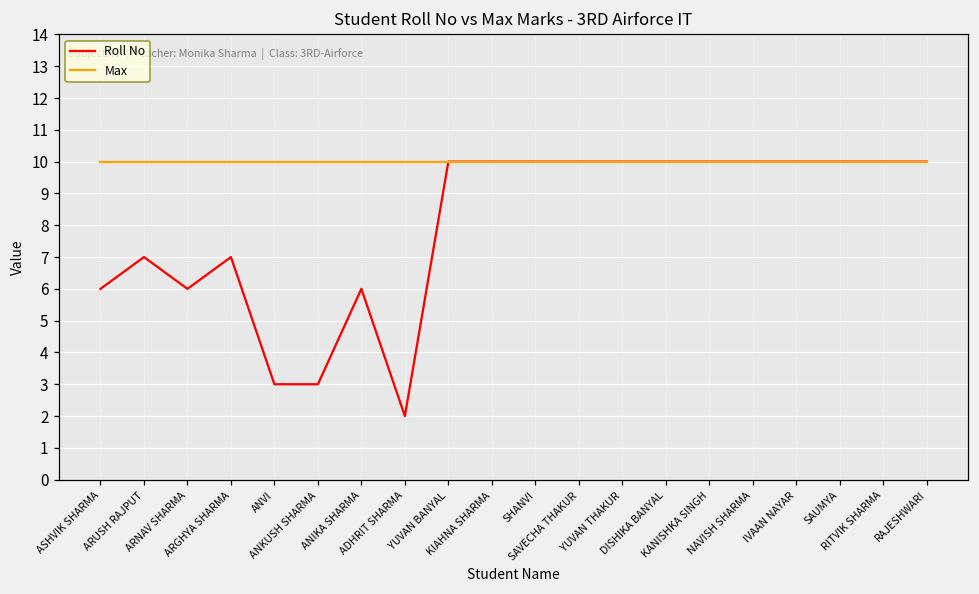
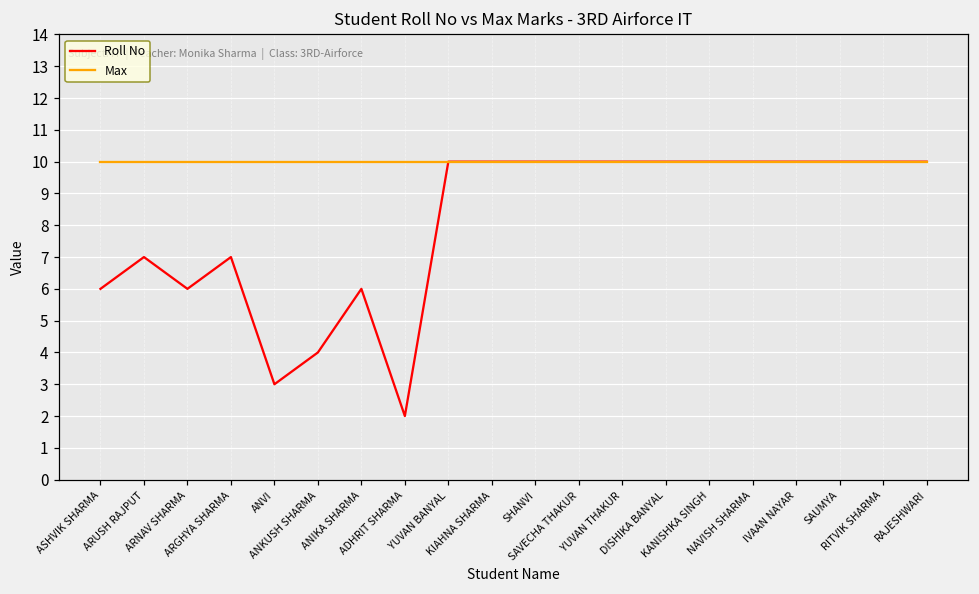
  {
    "Roll No": {
      "ASHVIK SHARMA": 6,
      "ARUSH RAJPUT": 7,
      "ARNAV SHARMA": 6,
      "ARGHYA SHARMA": 7,
      "ANVI": 3,
-     "ANKUSH SHARMA": 3,
+     "ANKUSH SHARMA": 4,
      "ANIKA SHARMA": 6,
      "ADHRIT SHARMA": 2
    },
    "Max": {
      "ASHVIK SHARMA": 10,
      "ARUSH RAJPUT": 10,
      "ARNAV SHARMA": 10,
      "ARGHYA SHARMA": 10,
      "ANVI": 10,
      "ANKUSH SHARMA": 10,
      "ANIKA SHARMA": 10,
      "ADHRIT SHARMA": 10
    }
  }
